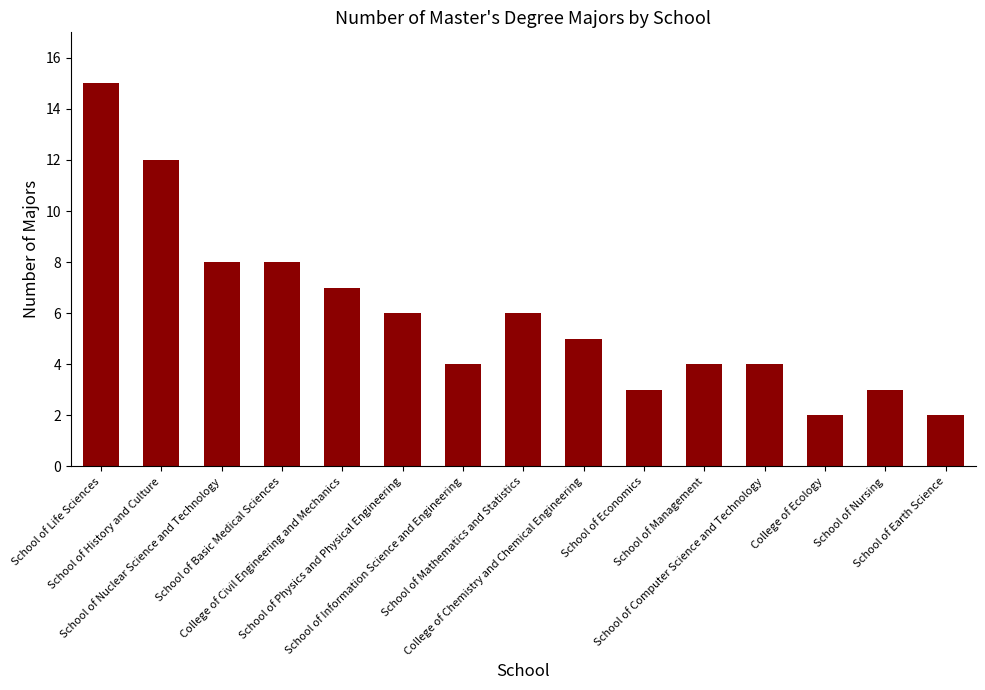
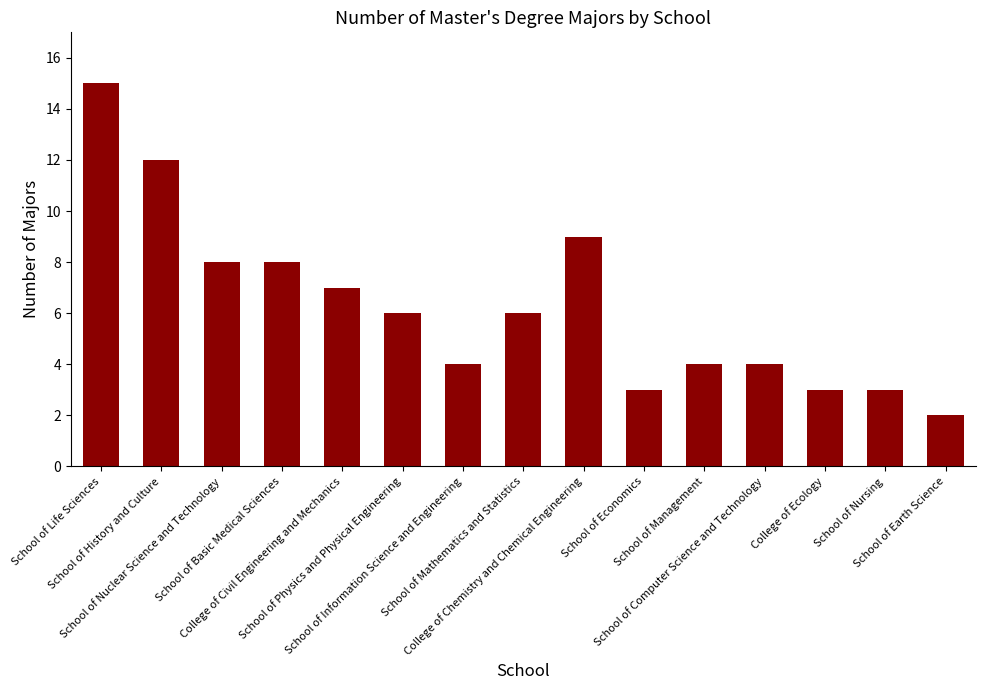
  {
    "School of Life Sciences": 15,
    "School of History and Culture": 12,
    "School of Nuclear Science and Technology": 8,
    "School of Basic Medical Sciences": 8,
    "College of Civil Engineering and Mechanics": 7,
    "School of Physics and Physical Engineering": 6,
    "School of Information Science and Engineering": 4,
    "School of Mathematics and Statistics": 6,
-   "College of Chemistry and Chemical Engineering": 5,
+   "College of Chemistry and Chemical Engineering": 9,
    "School of Economics": 3,
    "School of Management": 4,
    "School of Computer Science and Technology": 4,
-   "College of Ecology": 2,
+   "College of Ecology": 3,
    "School of Nursing": 3,
    "School of Earth Science": 2
  }
